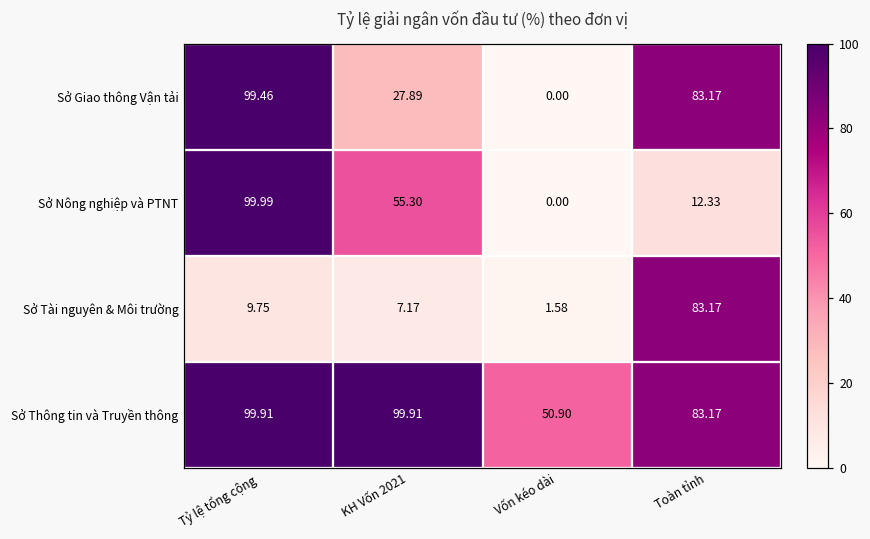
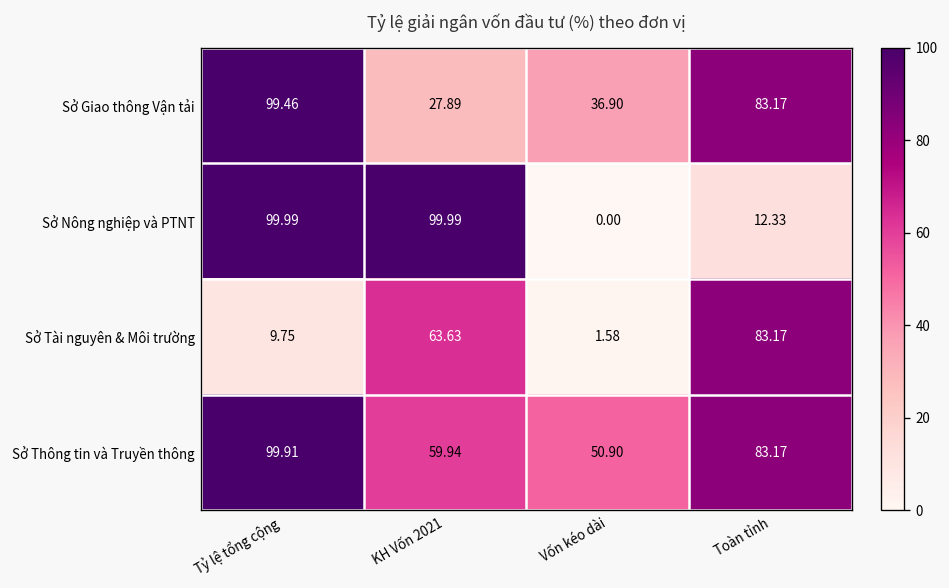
  {
    "Sở Giao thông Vận tải": {
      "Tỷ lệ tổng cộng": 99.46,
      "KH Vốn 2021": 27.89,
-     "Vốn kéo dài": 0.00,
+     "Vốn kéo dài": 36.90,
      "Toàn tỉnh": 83.17
    },
    "Sở Nông nghiệp và PTNT": {
      "Tỷ lệ tổng cộng": 99.99,
-     "KH Vốn 2021": 55.30,
+     "KH Vốn 2021": 99.99,
      "Vốn kéo dài": 0.00,
      "Toàn tỉnh": 12.33
    },
    "Sở Tài nguyên & Môi trường": {
      "Tỷ lệ tổng cộng": 9.75,
-     "KH Vốn 2021": 7.17,
+     "KH Vốn 2021": 63.63,
      "Vốn kéo dài": 1.58,
      "Toàn tỉnh": 83.17
    },
    "Sở Thông tin và Truyền thông": {
      "Tỷ lệ tổng cộng": 99.91,
-     "KH Vốn 2021": 99.91,
+     "KH Vốn 2021": 59.94,
      "Vốn kéo dài": 50.90,
      "Toàn tỉnh": 83.17
    }
  }
